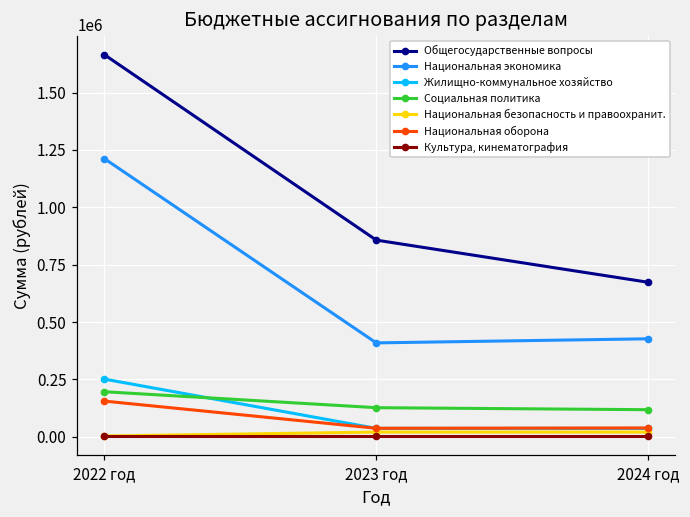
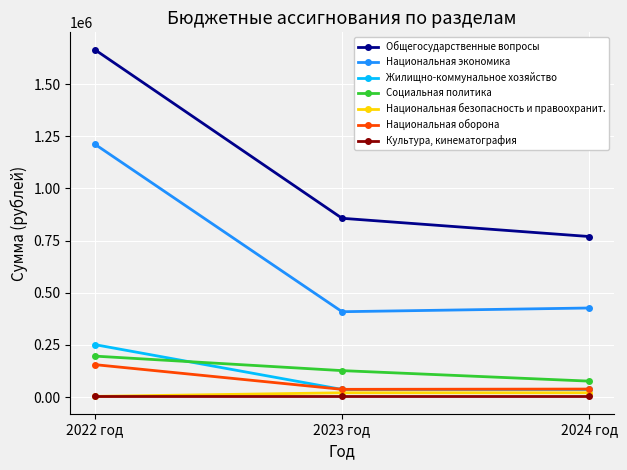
  {
    "Общегосударственные вопросы": {
      "2022 год": 1660000,
      "2023 год": 860000,
-     "2024 год": 670000
+     "2024 год": 770000
    },
    "Социальная политика": {
      "2022 год": 200000,
      "2023 год": 130000,
-     "2024 год": 120000
+     "2024 год": 80000
    },
    "Национальная безопасность и правоохранит.": {
      "2023 год": 20000,
      "2024 год": 20000
    },
    "Национальная оборона": {
      "2022 год": 160000
    },
    "Культура, кинематография": {
      "2023 год": 10000,
      "2024 год": 10000
    }
  }
